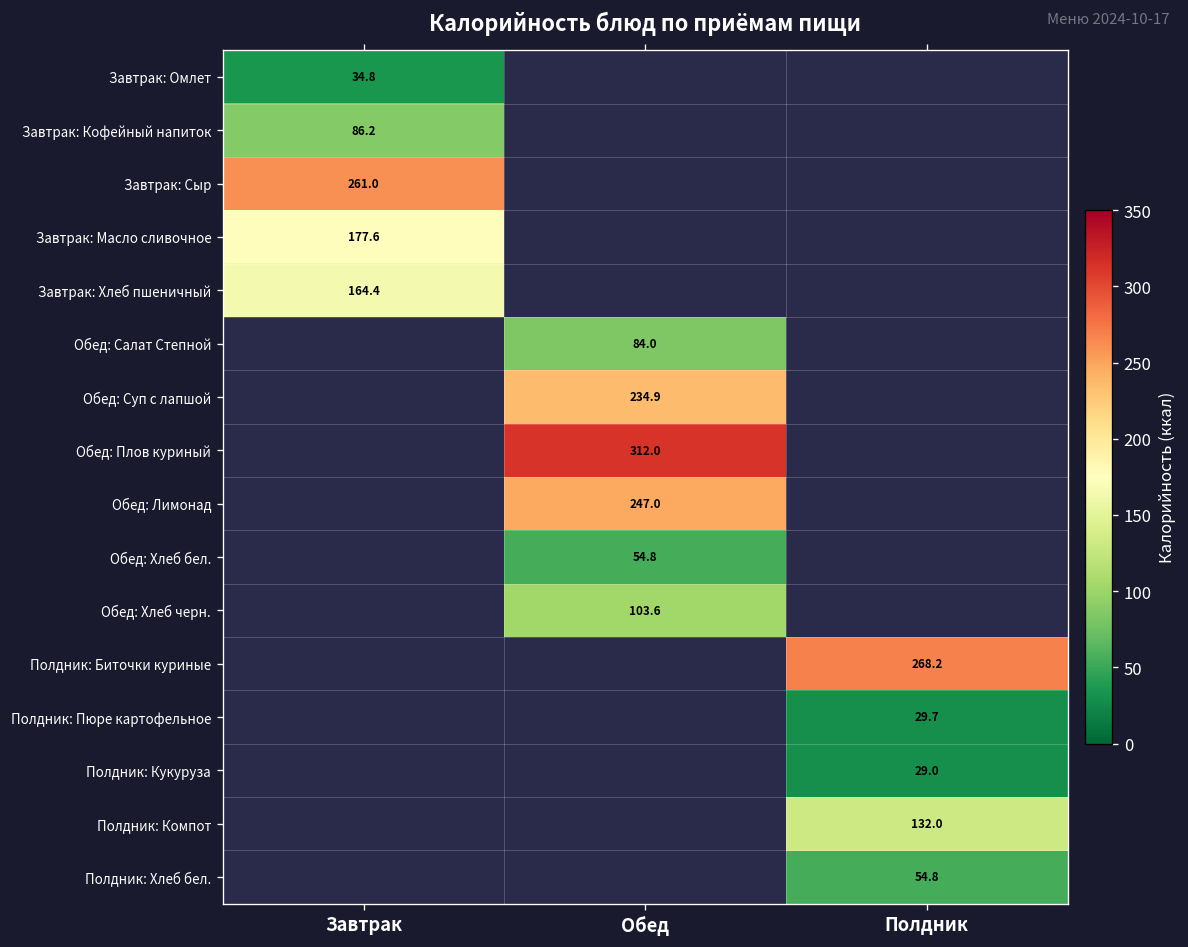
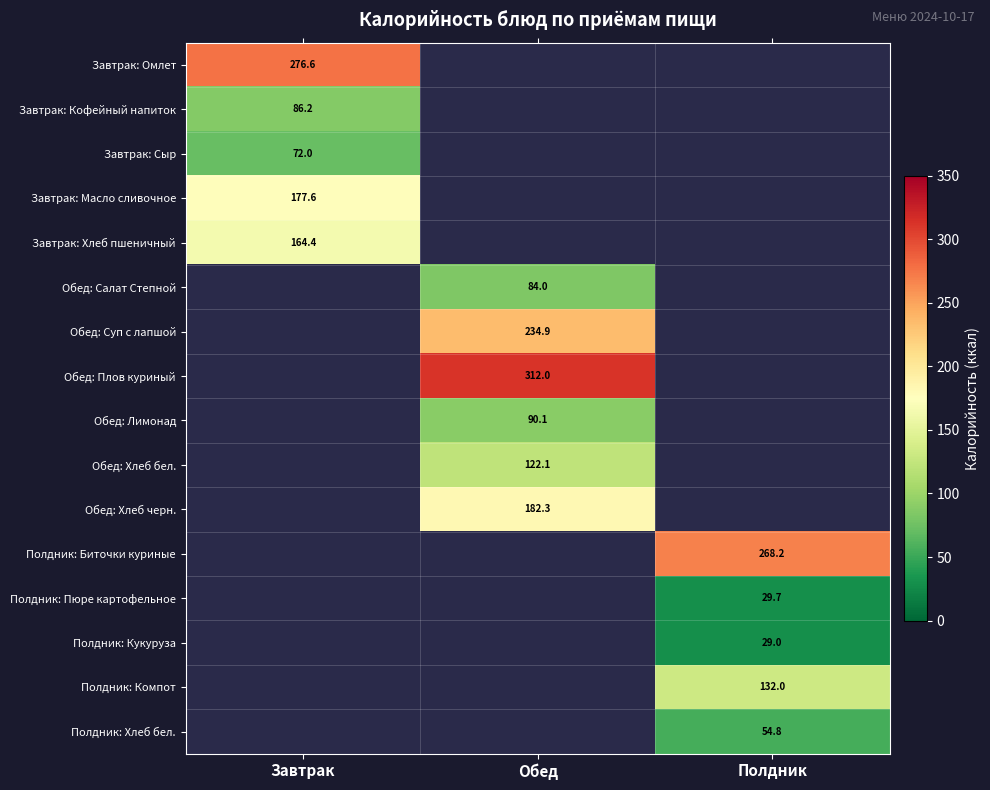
  {
    "Завтрак: Омлет": {
-     "Завтрак": 34.8
+     "Завтрак": 276.6
    },
    "Завтрак: Кофейный напиток": {
      "Завтрак": 86.2
    },
    "Завтрак: Сыр": {
-     "Завтрак": 261.0
+     "Завтрак": 72.0
    },
    "Завтрак: Масло сливочное": {
      "Завтрак": 177.6
    },
    "Завтрак: Хлеб пшеничный": {
      "Завтрак": 164.4
    },
    "Обед: Салат Степной": {
      "Обед": 84.0
    },
    "Обед: Суп с лапшой": {
      "Обед": 234.9
    },
    "Обед: Плов куриный": {
      "Обед": 312.0
    },
    "Обед: Лимонад": {
-     "Обед": 247.0
+     "Обед": 90.1
    },
    "Обед: Хлеб бел.": {
-     "Обед": 54.8
+     "Обед": 122.1
    },
    "Обед: Хлеб черн.": {
-     "Обед": 103.6
+     "Обед": 182.3
    },
    "Полдник: Биточки куриные": {
      "Полдник": 268.2
    },
    "Полдник: Пюре картофельное": {
      "Полдник": 29.7
    },
    "Полдник: Кукуруза": {
      "Полдник": 29.0
    },
    "Полдник: Компот": {
      "Полдник": 132.0
    },
    "Полдник: Хлеб бел.": {
      "Полдник": 54.8
    }
  }
